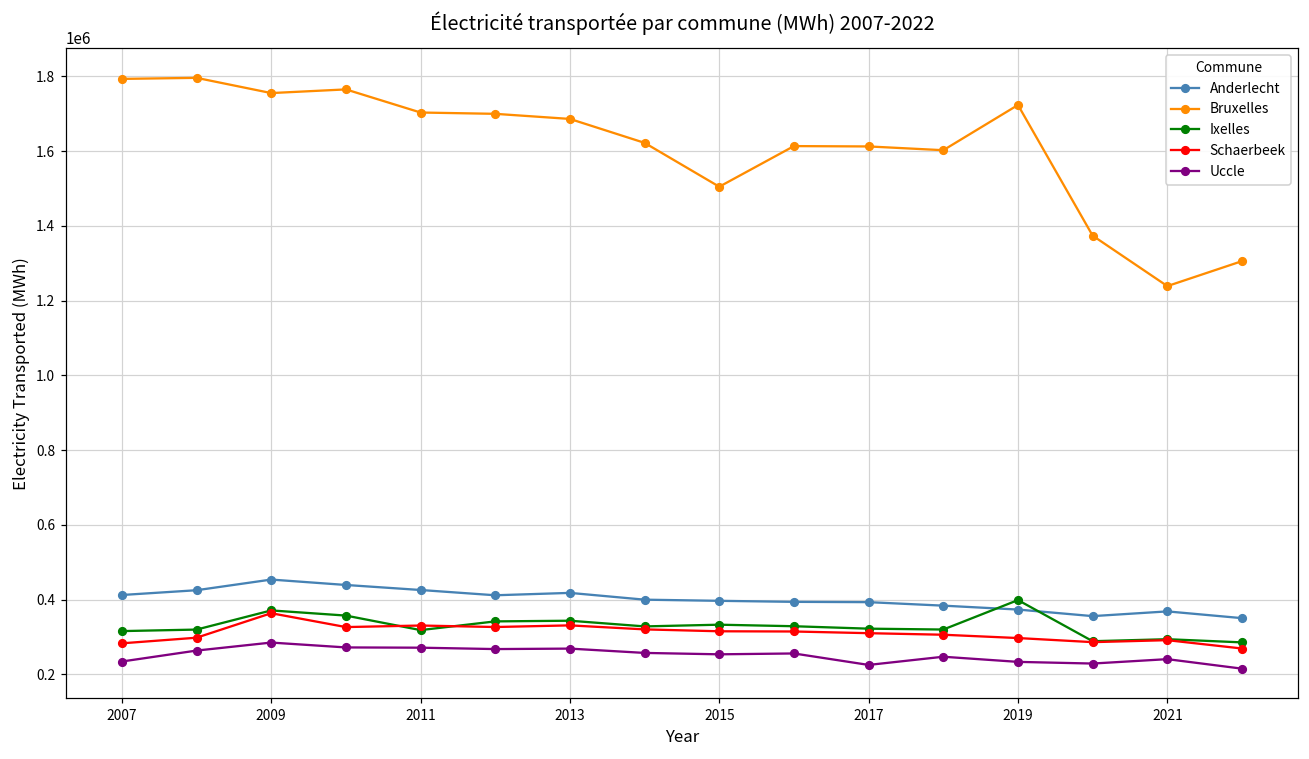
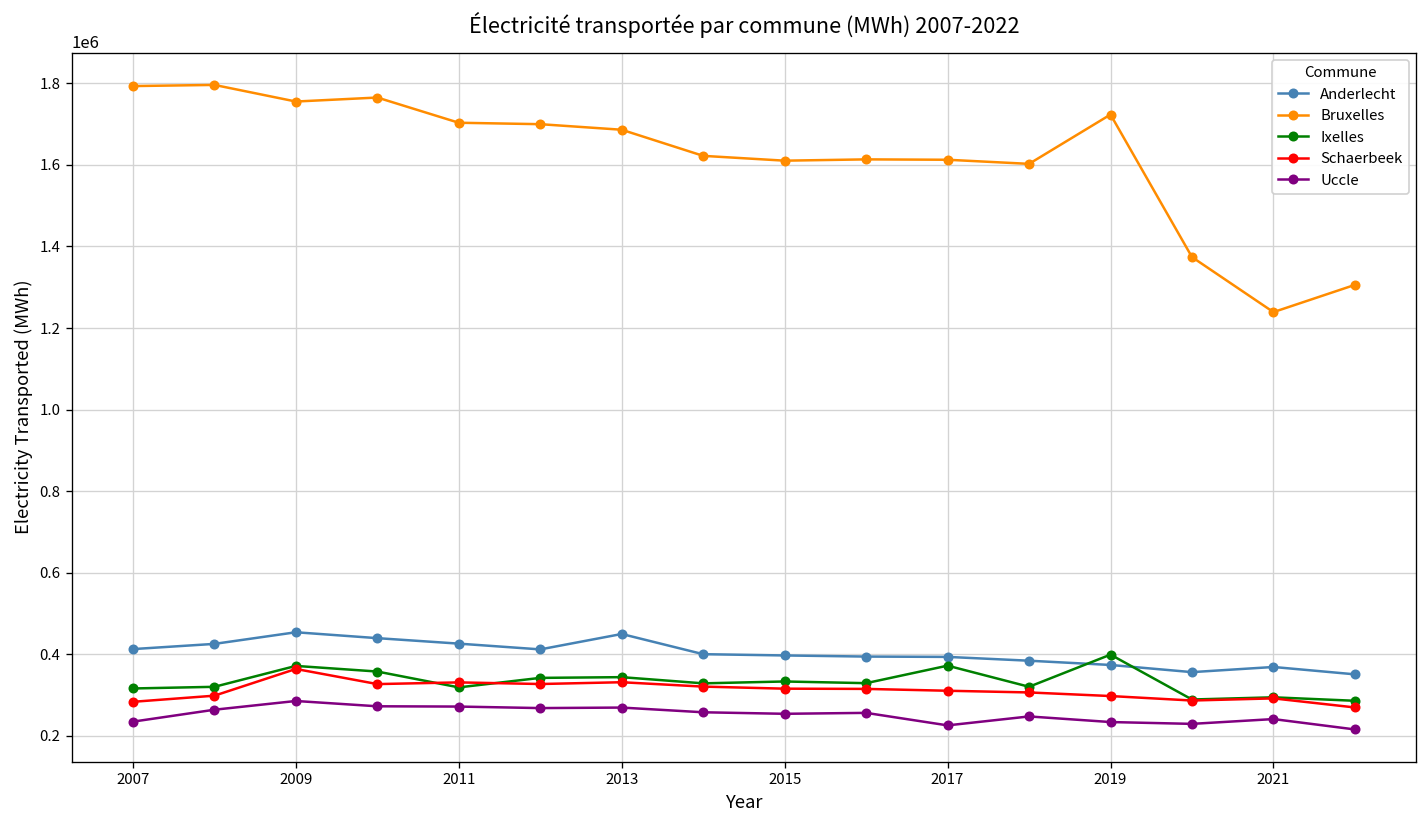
  {
    "Anderlecht": {
      "2007": 410000,
      "2009": 450000,
      "2011": 430000,
-     "2013": 420000,
+     "2013": 450000,
      "2015": 400000,
      "2017": 390000,
      "2019": 370000,
      "2021": 370000
    },
    "Bruxelles": {
      "2007": 1790000,
      "2009": 1760000,
      "2011": 1700000,
      "2013": 1690000,
-     "2015": 1500000,
+     "2015": 1610000,
      "2017": 1610000,
      "2019": 1720000,
      "2021": 1240000
    },
    "Ixelles": {
      "2007": 320000,
      "2009": 370000,
      "2011": 320000,
      "2013": 340000,
      "2015": 330000,
-     "2017": 320000,
+     "2017": 370000,
      "2019": 400000
    },
    "Schaerbeek": {
      "2007": 280000,
      "2009": 360000,
      "2011": 330000,
      "2013": 330000,
      "2015": 320000,
      "2017": 310000,
      "2019": 300000
    },
    "Uccle": {
      "2007": 230000,
      "2009": 290000,
      "2011": 270000,
      "2013": 270000,
      "2015": 250000,
      "2017": 230000,
      "2019": 230000,
      "2021": 240000
    }
  }
